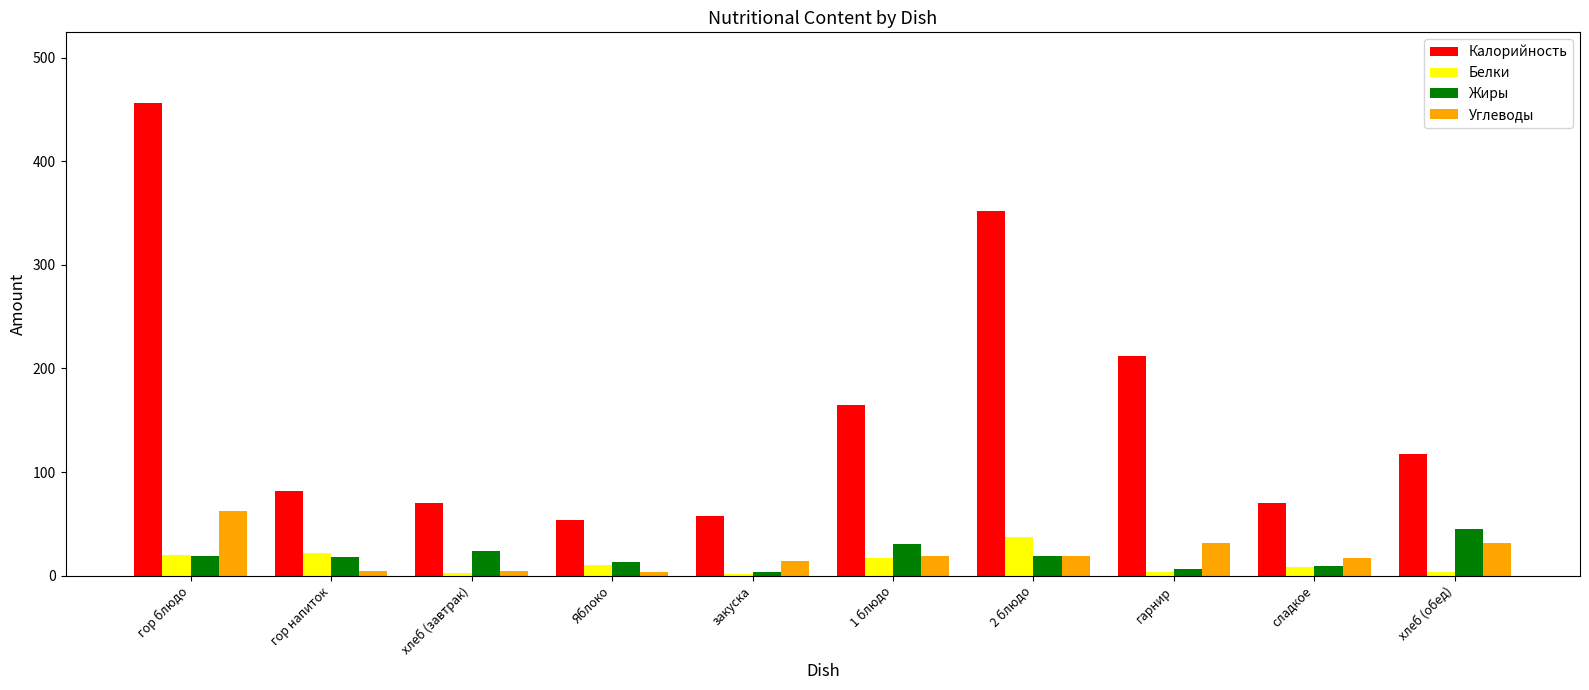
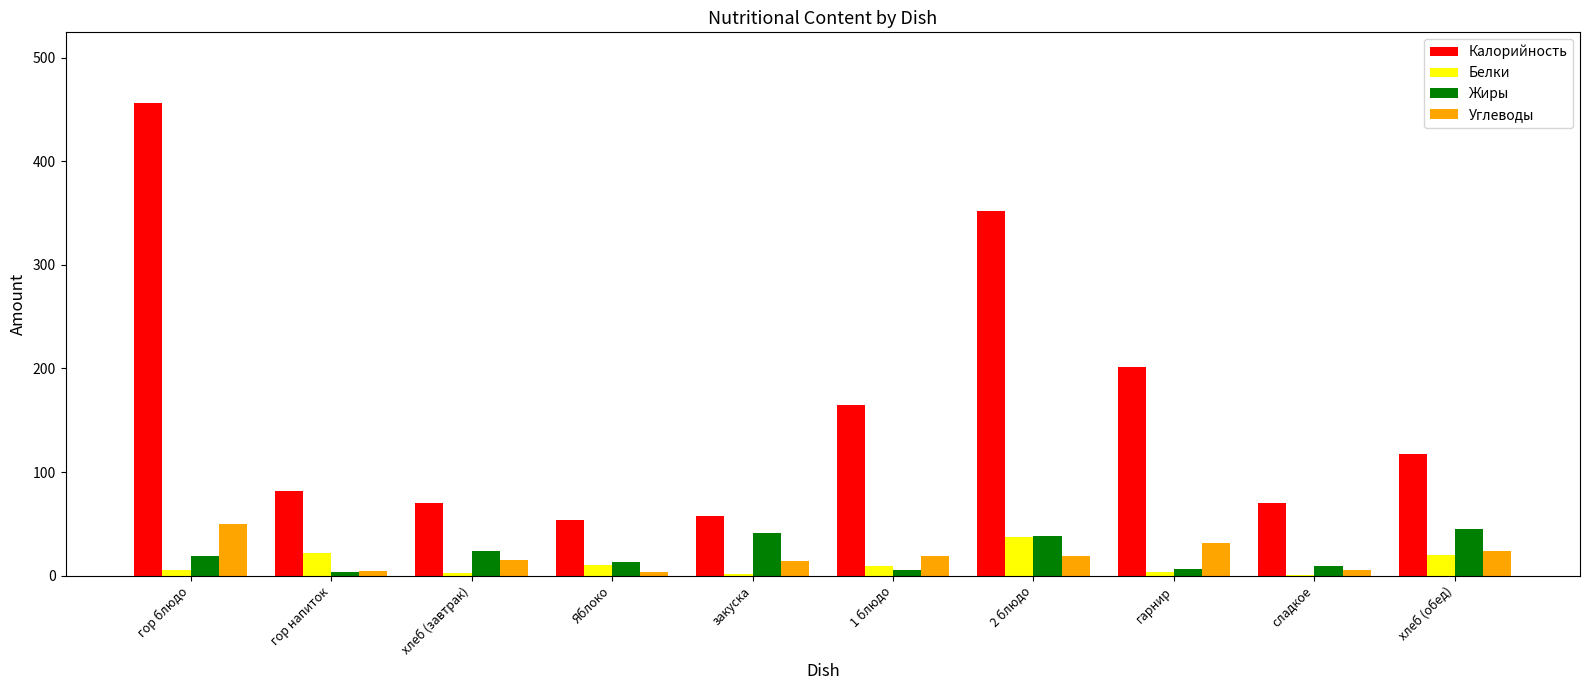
  {
    "Калорийность": {
      "гор блюдо": 456,
      "гор напиток": 81,
      "хлеб (завтрак)": 70,
      "Яблоко": 53,
      "закуска": 57,
      "1 блюдо": 165,
      "2 блюдо": 352,
-     "гарнир": 212,
+     "гарнир": 201,
      "сладкое": 70,
      "хлеб (обед)": 117
    },
    "Белки": {
-     "гор блюдо": 20,
+     "гор блюдо": 6,
      "гор напиток": 22,
      "Яблоко": 10,
-     "1 блюдо": 17,
+     "1 блюдо": 9,
      "2 блюдо": 38,
      "гарнир": 4,
-     "сладкое": 8,
-     "хлеб (обед)": 4
+     "сладкое": 0,
+     "хлеб (обед)": 20
    },
    "Жиры": {
      "гор блюдо": 19,
-     "гор напиток": 18,
+     "гор напиток": 4,
      "хлеб (завтрак)": 24,
      "Яблоко": 13,
-     "закуска": 3,
-     "1 блюдо": 30,
-     "2 блюдо": 19,
+     "закуска": 41,
+     "1 блюдо": 6,
+     "2 блюдо": 38,
      "гарнир": 7,
      "сладкое": 10,
      "хлеб (обед)": 45
    },
    "Углеводы": {
-     "гор блюдо": 63,
+     "гор блюдо": 50,
      "гор напиток": 5,
-     "хлеб (завтрак)": 4,
+     "хлеб (завтрак)": 15,
      "Яблоко": 4,
      "закуска": 14,
      "1 блюдо": 19,
      "2 блюдо": 19,
      "гарнир": 31,
-     "сладкое": 17,
-     "хлеб (обед)": 32
+     "сладкое": 5,
+     "хлеб (обед)": 24
    }
  }
